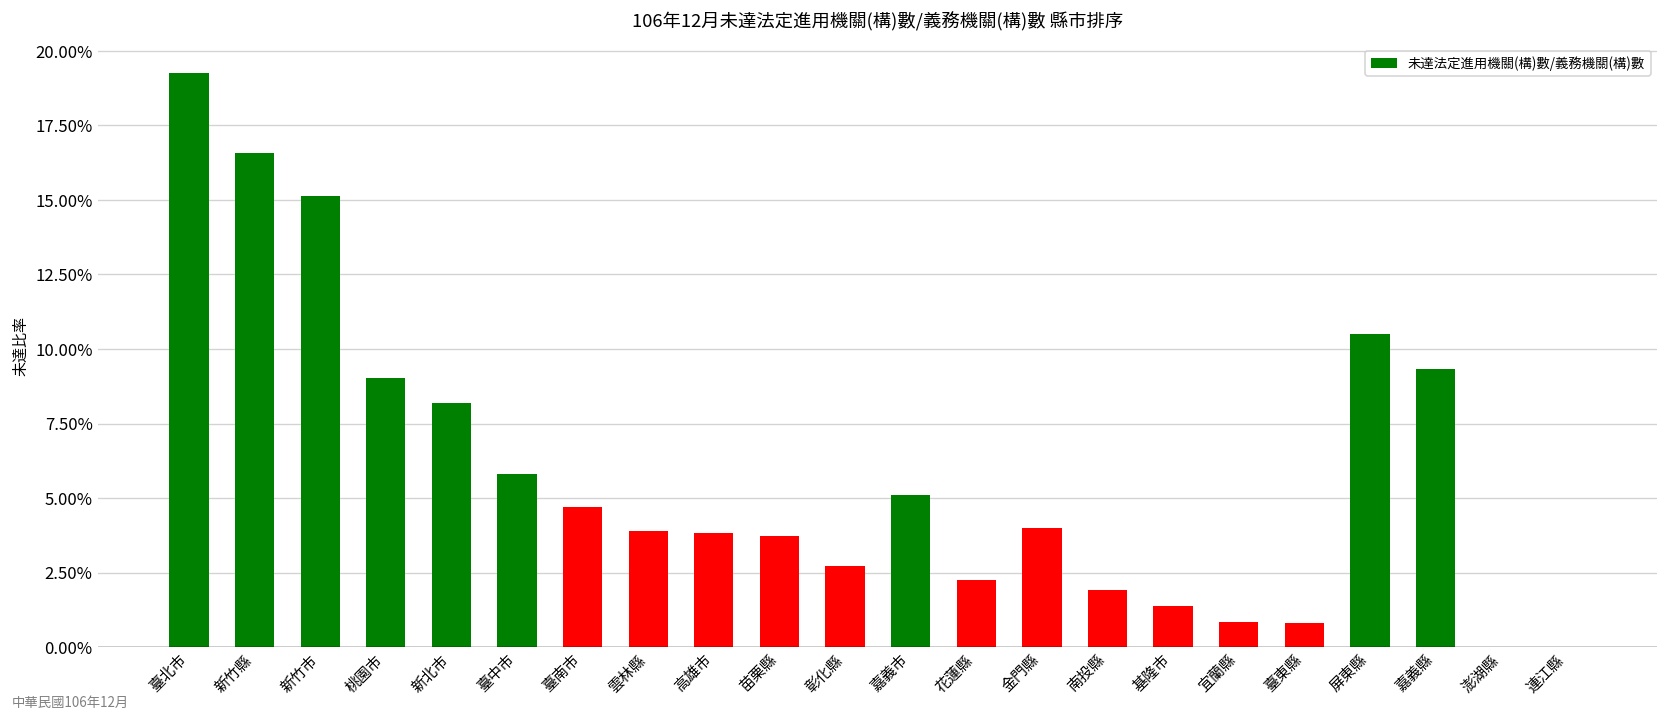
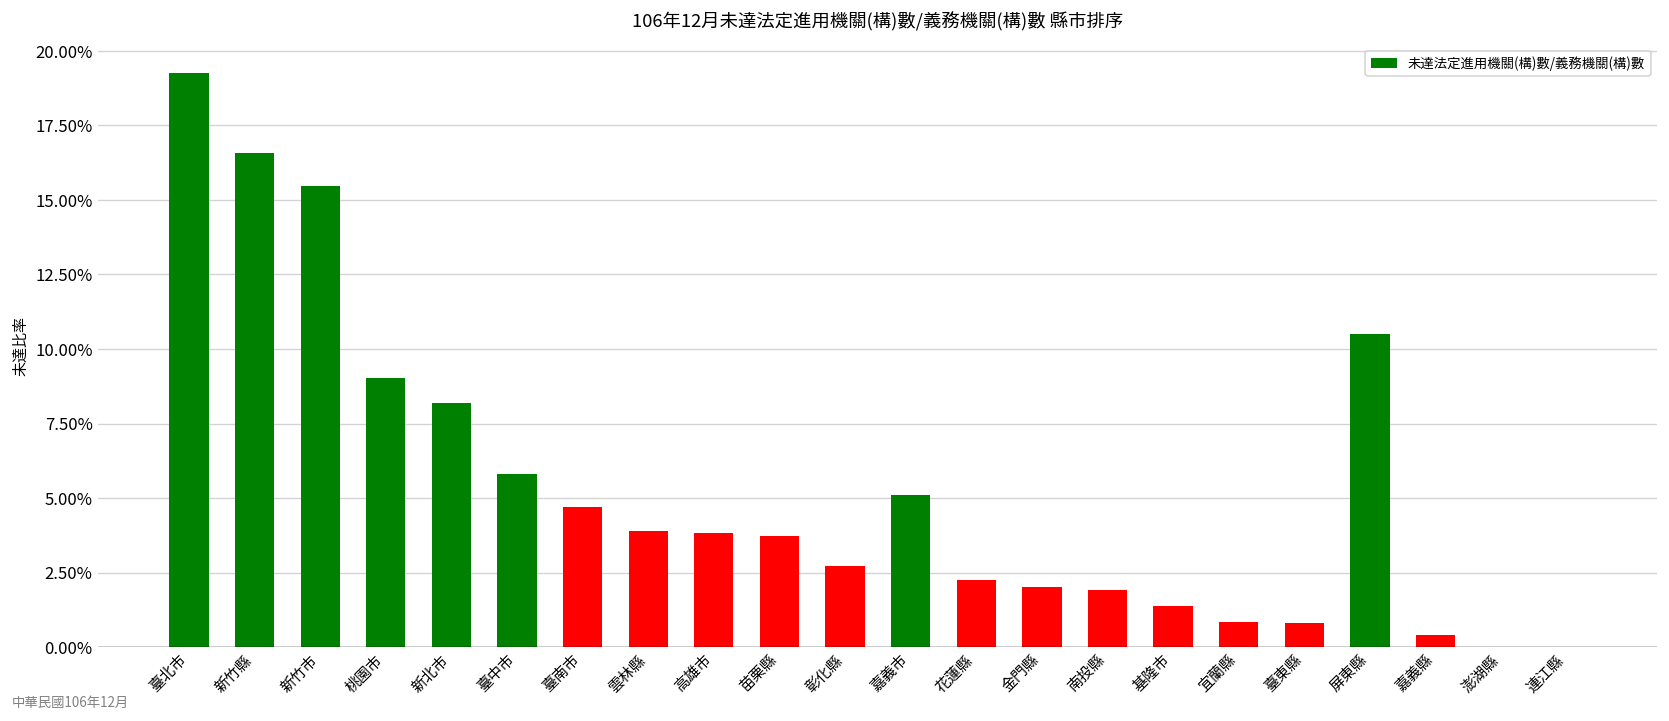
  {
    "臺北市": "19.3%",
    "新竹縣": "16.6%",
-   "新竹市": "15.1%",
+   "新竹市": "15.5%",
    "桃園市": "9.0%",
    "新北市": "8.2%",
    "臺中市": "5.8%",
    "臺南市": "4.7%",
    "雲林縣": "3.9%",
    "高雄市": "3.8%",
    "苗栗縣": "3.7%",
    "彰化縣": "2.7%",
    "嘉義市": "5.1%",
    "花蓮縣": "2.2%",
-   "金門縣": "4.0%",
+   "金門縣": "2.0%",
    "南投縣": "1.9%",
    "基隆市": "1.4%",
    "宜蘭縣": "0.9%",
    "臺東縣": "0.8%",
    "屏東縣": "10.5%",
-   "嘉義縣": "9.3%",
+   "嘉義縣": "0.4%",
    "澎湖縣": "0.0%",
    "連江縣": "0.0%"
  }
